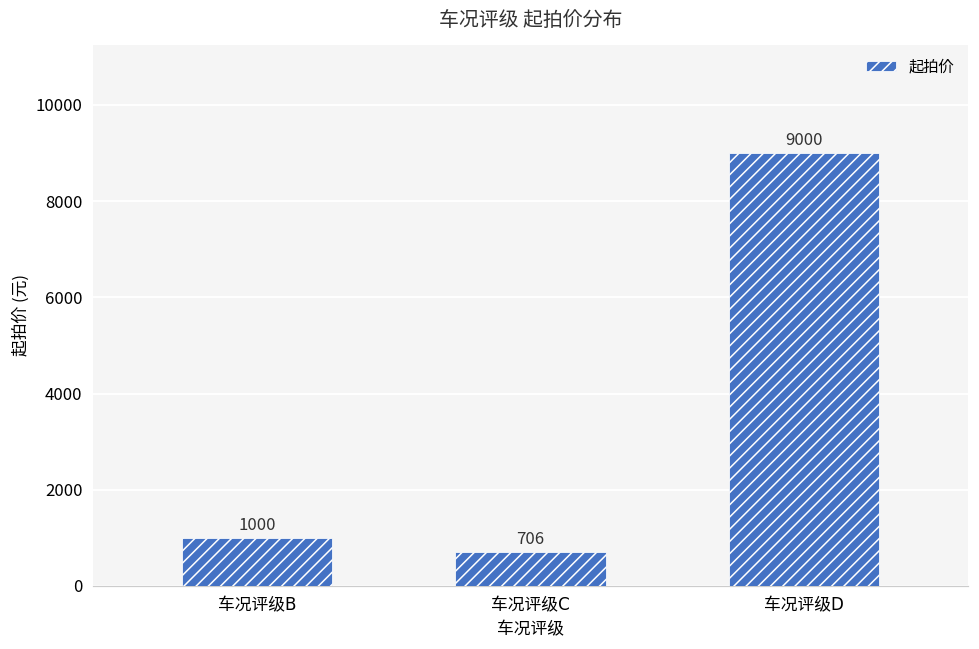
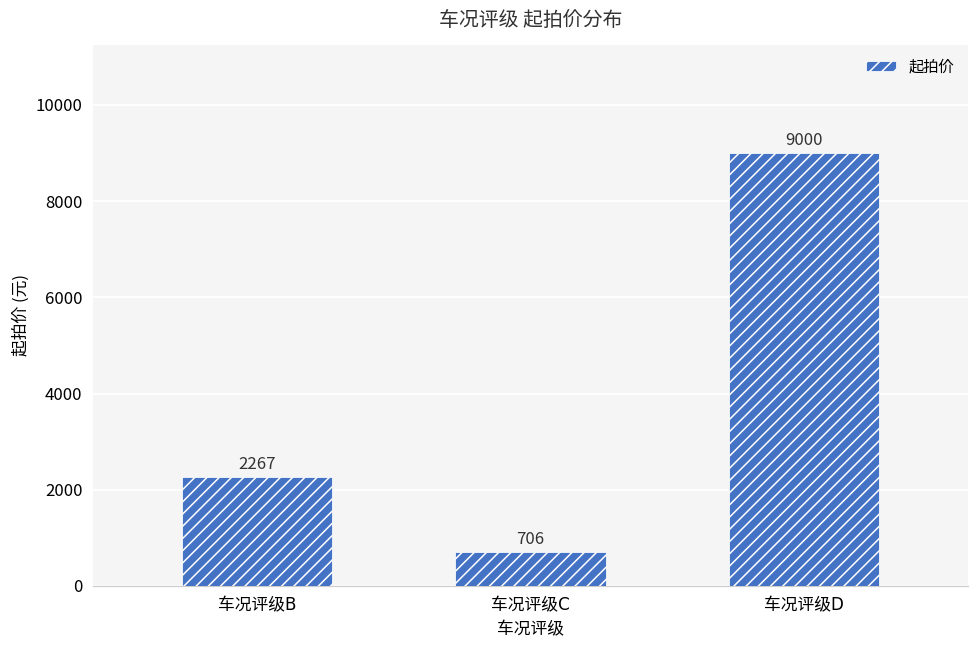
  {
-   "车况评级B": 1000,
+   "车况评级B": 2267,
    "车况评级C": 706,
    "车况评级D": 9000
  }
